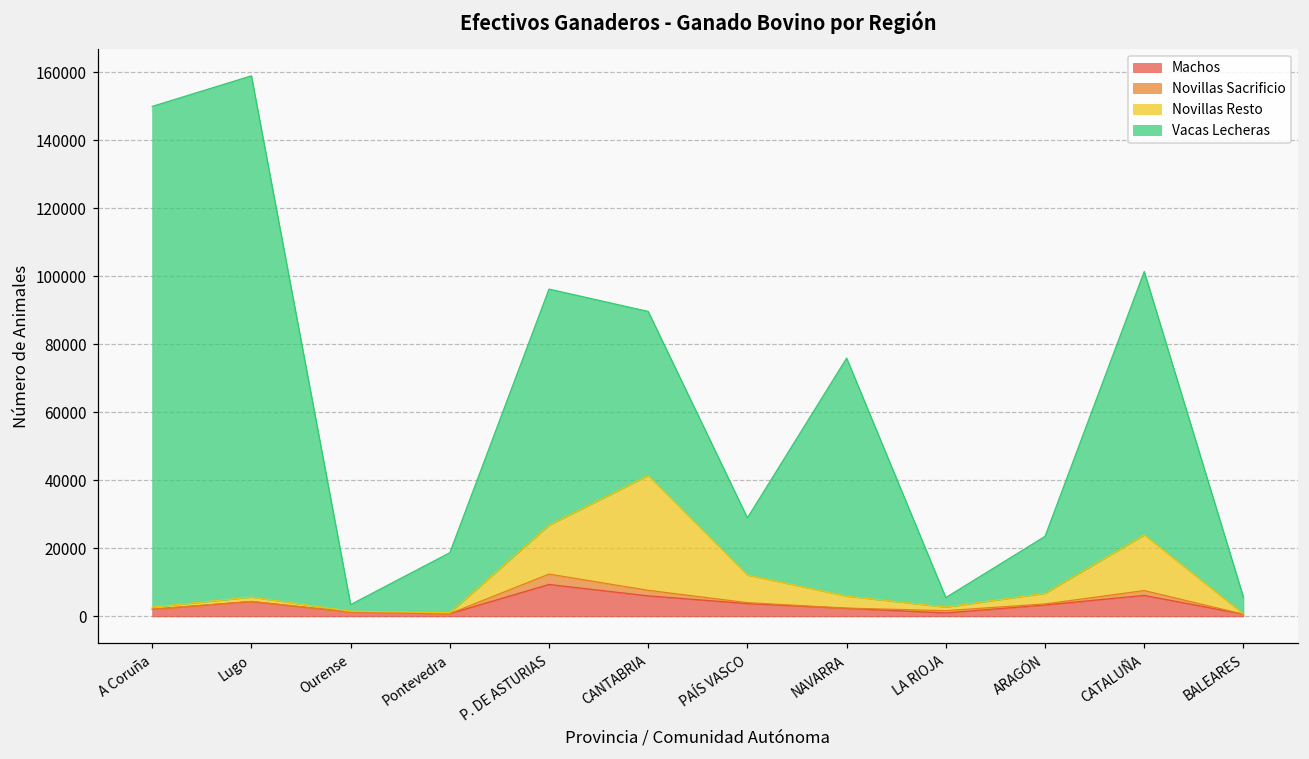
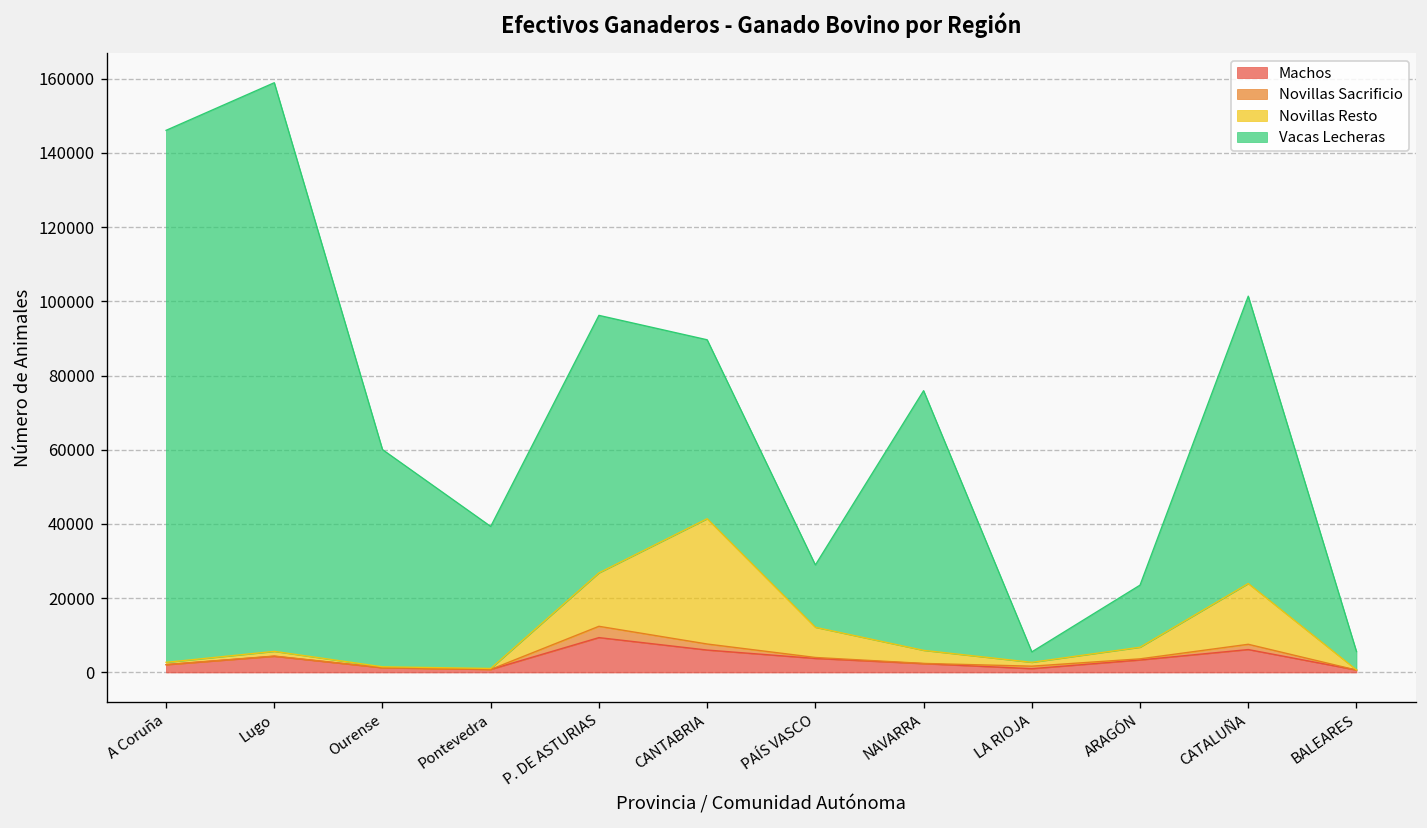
  {
    "Novillas Resto": {
      "Lugo": 1000,
      "P. DE ASTURIAS": 14000,
      "CANTABRIA": 34000,
      "PAÍS VASCO": 8000,
      "NAVARRA": 4000,
      "LA RIOJA": 1000,
      "ARAGÓN": 3000,
      "CATALUÑA": 16000
    },
    "Vacas Lecheras": {
-     "A Coruña": 147000,
+     "A Coruña": 143000,
      "Lugo": 153000,
-     "Ourense": 2000,
-     "Pontevedra": 18000,
+     "Ourense": 59000,
+     "Pontevedra": 38000,
      "P. DE ASTURIAS": 69000,
      "CANTABRIA": 48000,
      "PAÍS VASCO": 17000,
      "NAVARRA": 70000,
      "LA RIOJA": 3000,
      "ARAGÓN": 17000,
      "CATALUÑA": 77000,
      "BALEARES": 5000
    }
  }
